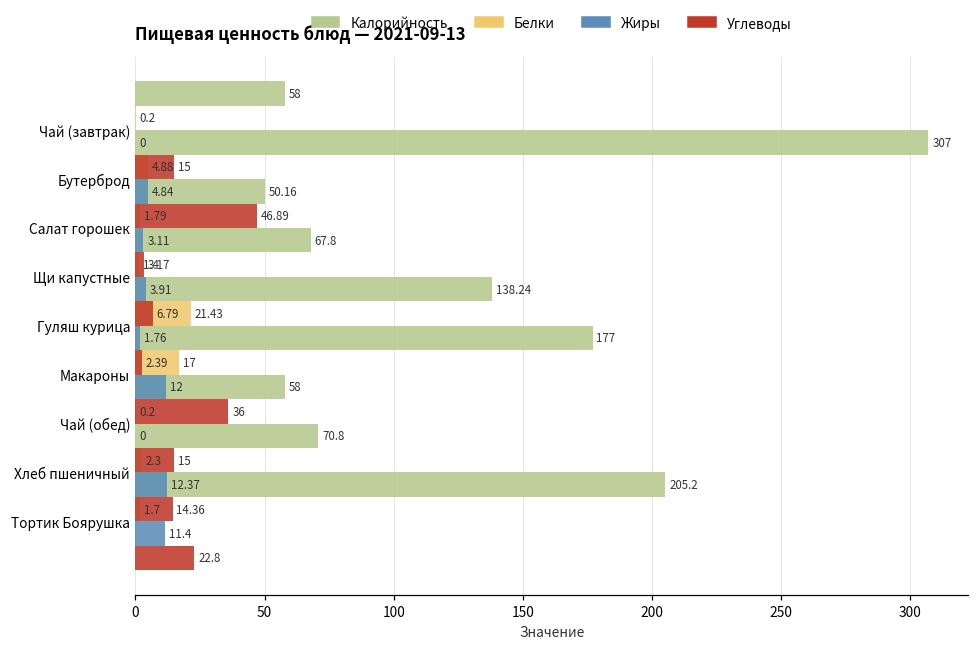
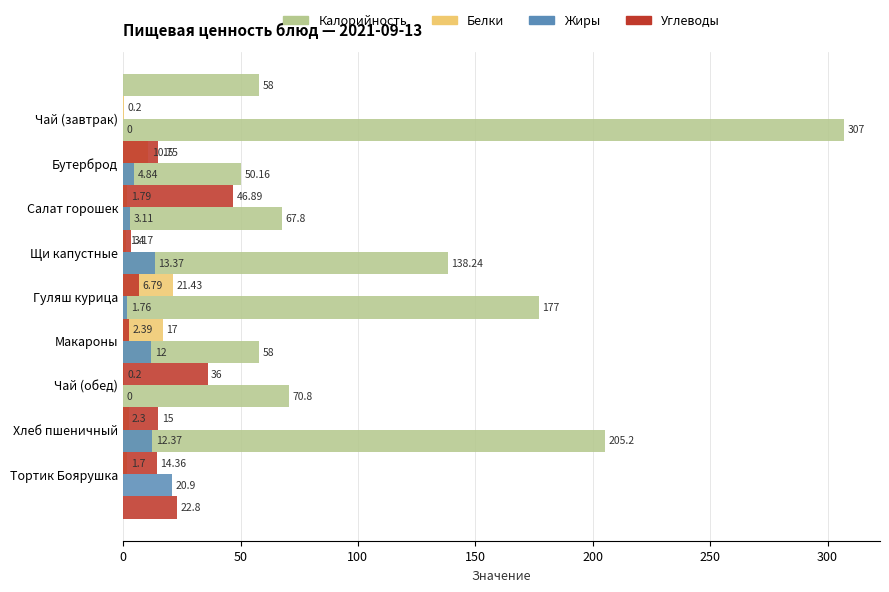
  {
    "Белки": {
      "Чай (завтрак)": 0.2,
-     "Бутерброд": 4.88,
+     "Бутерброд": 10.75,
      "Гуляш курица": 21.43,
      "Макароны": 17,
      "Чай (обед)": 0.2
    },
    "Жиры": {
      "Чай (завтрак)": 0,
-     "Щи капустные": 3.91,
+     "Щи капустные": 13.37,
      "Чай (обед)": 0,
-     "Тортик Боярушка": 11.4
+     "Тортик Боярушка": 20.9
    }
  }
